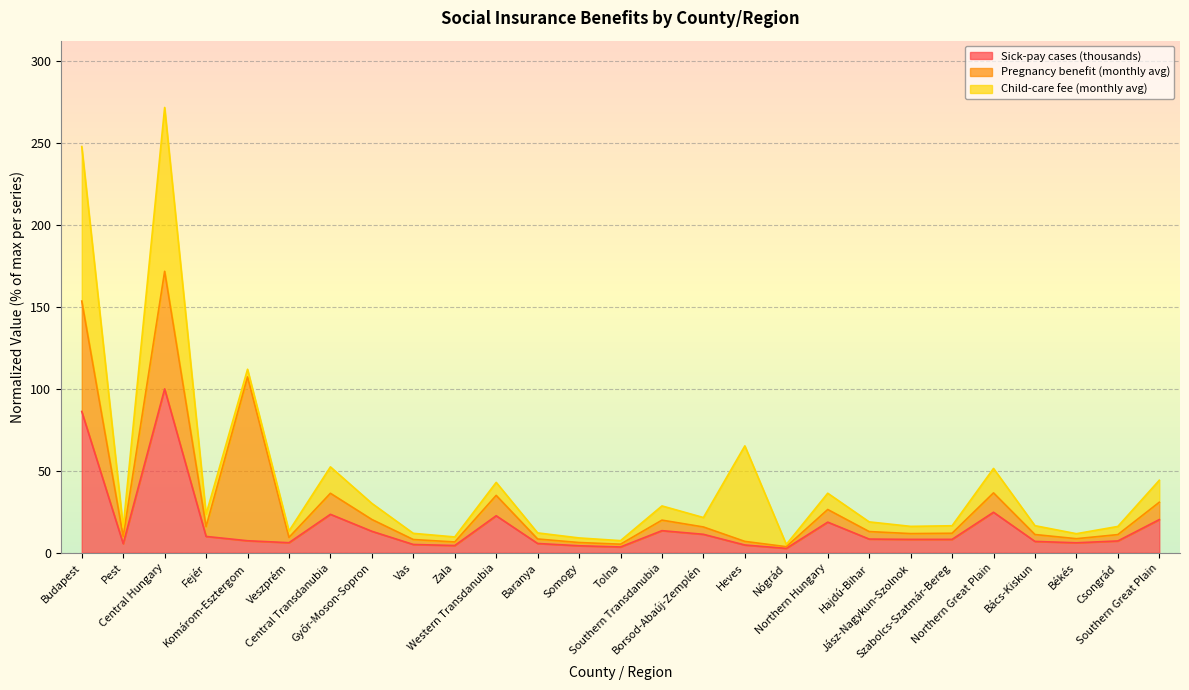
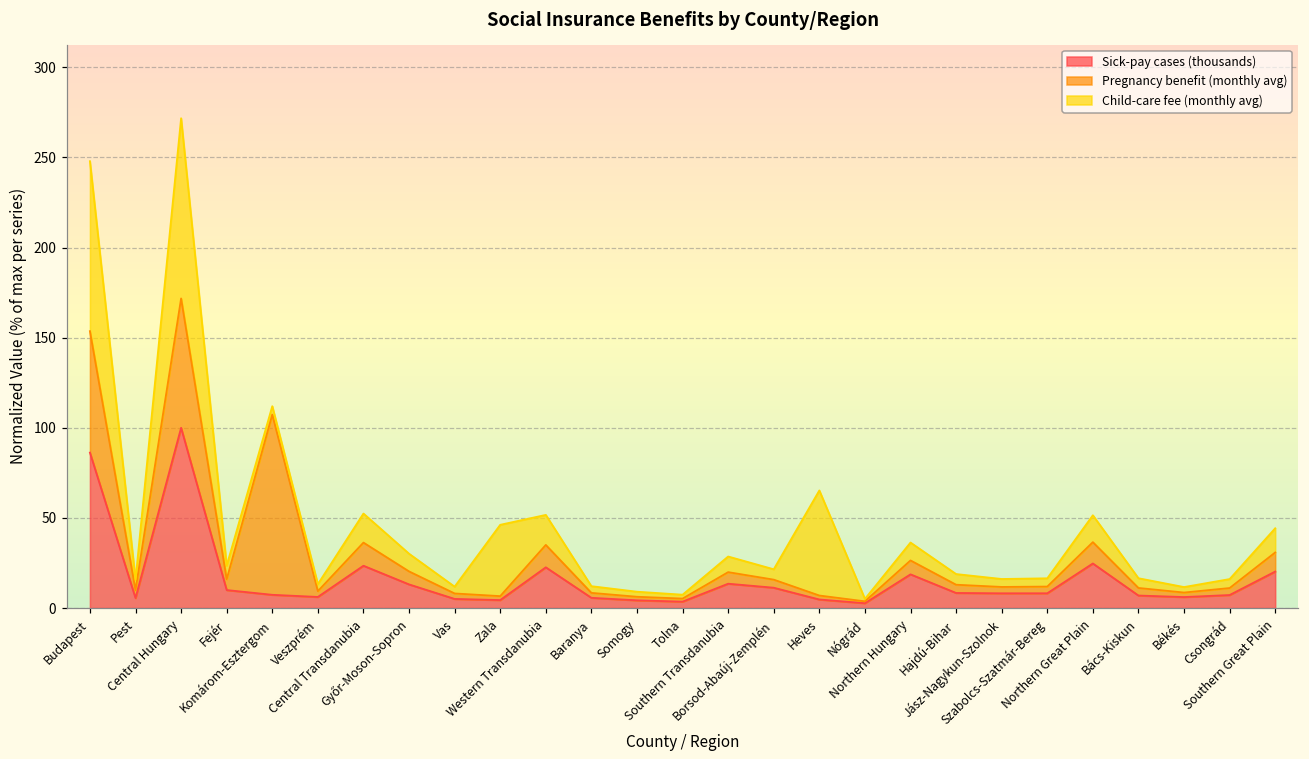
  {
    "Sick-pay cases (thousands)": {
      "Budapest": 86,
      "Pest": 6,
      "Central Hungary": 100,
      "Fejér": 10,
      "Komárom-Esztergom": 7,
      "Veszprém": 6,
      "Central Transdanubia": 23,
      "Győr-Moson-Sopron": 13,
      "Vas": 5,
      "Zala": 4,
      "Western Transdanubia": 23,
      "Baranya": 6,
      "Somogy": 4,
      "Tolna": 4,
      "Southern Transdanubia": 13,
      "Borsod-Abaúj-Zemplén": 11,
      "Heves": 5,
      "Northern Hungary": 19,
      "Hajdú-Bihar": 8,
      "Jász-Nagykun-Szolnok": 8,
      "Szabolcs-Szatmár-Bereg": 8,
      "Northern Great Plain": 25,
      "Bács-Kiskun": 7,
      "Békés": 6,
      "Csongrád": 7,
      "Southern Great Plain": 20
    },
    "Pregnancy benefit (monthly avg)": {
      "Budapest": 67,
      "Pest": 4,
      "Central Hungary": 72,
      "Fejér": 6,
      "Komárom-Esztergom": 100,
      "Veszprém": 3,
      "Central Transdanubia": 13,
      "Győr-Moson-Sopron": 7,
      "Vas": 3,
      "Zala": 2,
      "Western Transdanubia": 12,
      "Baranya": 3,
      "Somogy": 2,
      "Tolna": 2,
      "Southern Transdanubia": 6,
      "Borsod-Abaúj-Zemplén": 4,
      "Heves": 2,
      "Northern Hungary": 8,
      "Hajdú-Bihar": 5,
      "Jász-Nagykun-Szolnok": 4,
      "Szabolcs-Szatmár-Bereg": 4,
      "Northern Great Plain": 12,
      "Bács-Kiskun": 4,
      "Békés": 3,
      "Csongrád": 4,
      "Southern Great Plain": 11
    },
    "Child-care fee (monthly avg)": {
      "Budapest": 94,
      "Pest": 6,
      "Central Hungary": 100,
      "Fejér": 8,
      "Komárom-Esztergom": 5,
      "Veszprém": 4,
      "Central Transdanubia": 16,
      "Győr-Moson-Sopron": 10,
      "Vas": 4,
-     "Zala": 3,
-     "Western Transdanubia": 8,
+     "Zala": 40,
+     "Western Transdanubia": 17,
      "Baranya": 4,
      "Somogy": 3,
      "Tolna": 2,
      "Southern Transdanubia": 9,
      "Borsod-Abaúj-Zemplén": 6,
      "Heves": 58,
      "Northern Hungary": 10,
      "Hajdú-Bihar": 6,
      "Jász-Nagykun-Szolnok": 4,
      "Szabolcs-Szatmár-Bereg": 5,
      "Northern Great Plain": 15,
      "Bács-Kiskun": 5,
      "Békés": 3,
      "Csongrád": 5,
      "Southern Great Plain": 13
    }
  }
